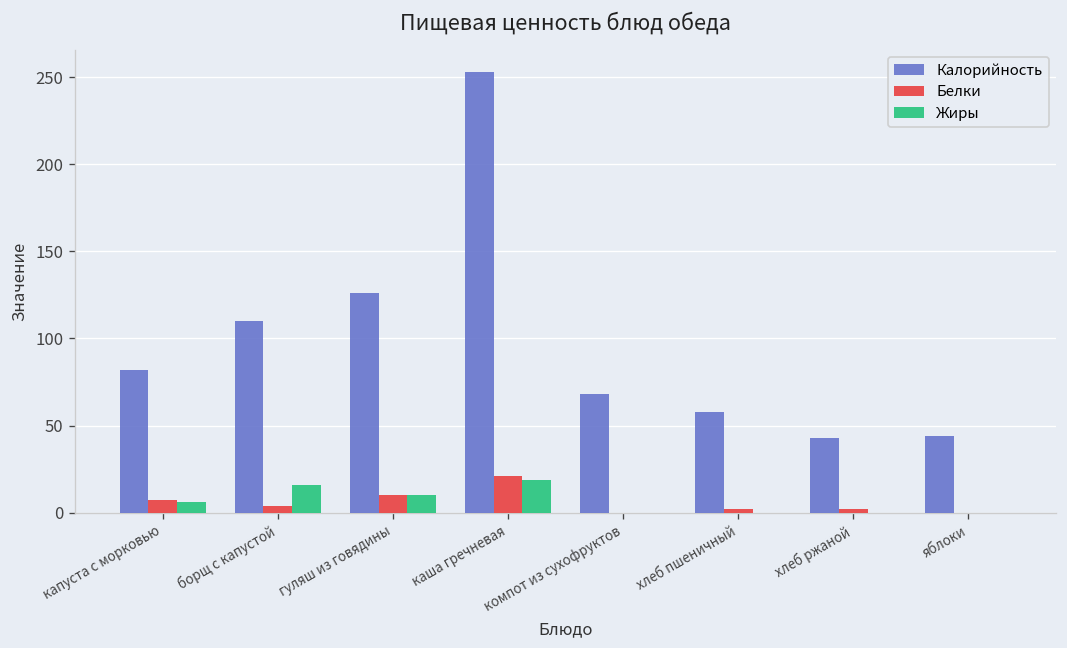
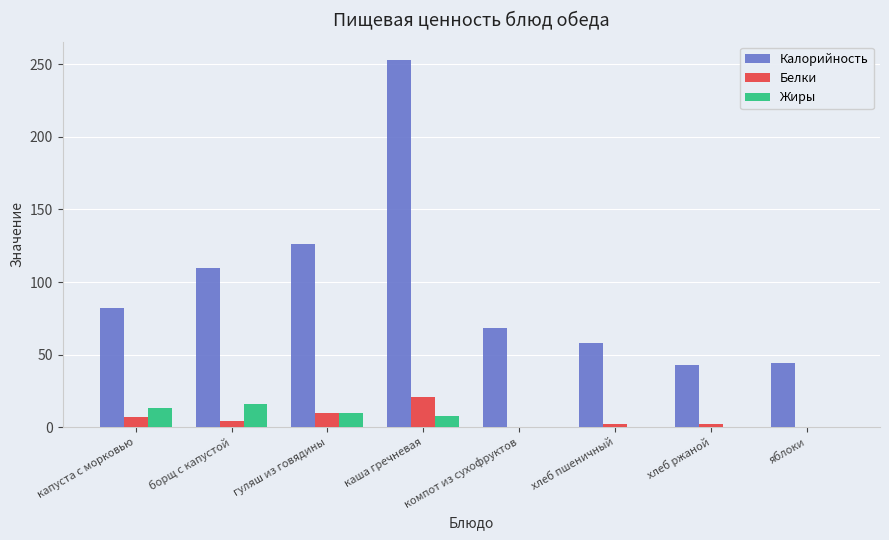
  {
    "Калорийность": {
      "капуста с морковью": 82,
      "борщ с капустой": 110,
      "гуляш из говядины": 126,
      "каша гречневая": 253,
      "компот из сухофруктов": 68,
      "хлеб пшеничный": 58,
      "хлеб ржаной": 43,
      "яблоки": 44
    },
    "Белки": {
      "капуста с морковью": 7,
      "борщ с капустой": 4,
      "гуляш из говядины": 10,
      "каша гречневая": 21,
      "компот из сухофруктов": 0,
      "хлеб пшеничный": 2,
      "хлеб ржаной": 2,
      "яблоки": 0
    },
    "Жиры": {
-     "капуста с морковью": 6,
+     "капуста с морковью": 13,
      "борщ с капустой": 16,
      "гуляш из говядины": 10,
-     "каша гречневая": 19,
+     "каша гречневая": 8,
      "компот из сухофруктов": 0,
      "хлеб пшеничный": 0,
      "хлеб ржаной": 0,
      "яблоки": 0
    }
  }
